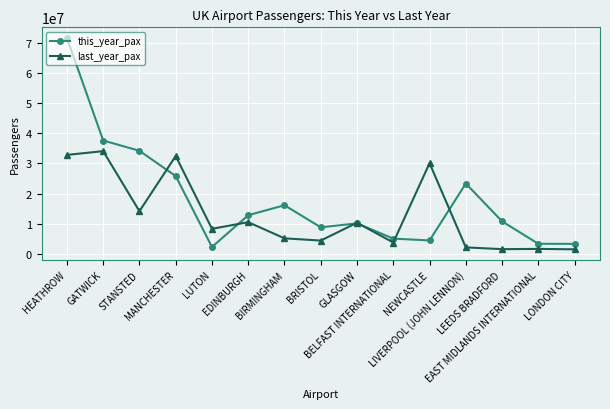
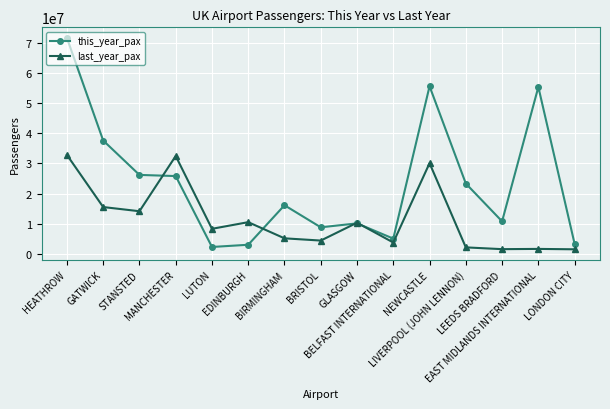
  {
    "this_year_pax": {
      "GATWICK": 38000000,
-     "STANSTED": 34000000,
+     "STANSTED": 26000000,
      "MANCHESTER": 26000000,
      "LUTON": 2000000,
-     "EDINBURGH": 13000000,
+     "EDINBURGH": 3000000,
      "BIRMINGHAM": 16000000,
      "BRISTOL": 9000000,
      "BELFAST INTERNATIONAL": 5000000,
-     "NEWCASTLE": 5000000,
+     "NEWCASTLE": 56000000,
      "LIVERPOOL (JOHN LENNON)": 23000000,
      "LEEDS BRADFORD": 11000000,
-     "EAST MIDLANDS INTERNATIONAL": 3000000,
+     "EAST MIDLANDS INTERNATIONAL": 55000000,
      "LONDON CITY": 3000000
    },
    "last_year_pax": {
      "HEATHROW": 33000000,
-     "GATWICK": 34000000,
+     "GATWICK": 16000000,
      "STANSTED": 14000000,
      "MANCHESTER": 32000000,
      "LUTON": 8000000,
      "EDINBURGH": 11000000,
      "BIRMINGHAM": 5000000,
      "BRISTOL": 4000000,
      "BELFAST INTERNATIONAL": 4000000,
      "NEWCASTLE": 30000000,
      "LIVERPOOL (JOHN LENNON)": 2000000,
      "LEEDS BRADFORD": 2000000,
      "EAST MIDLANDS INTERNATIONAL": 2000000,
      "LONDON CITY": 2000000
    }
  }
